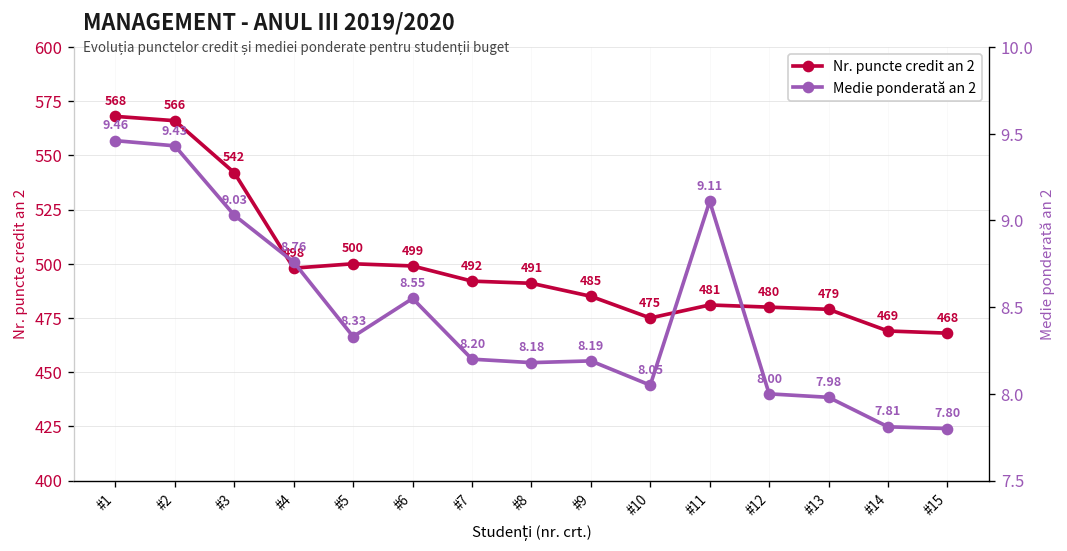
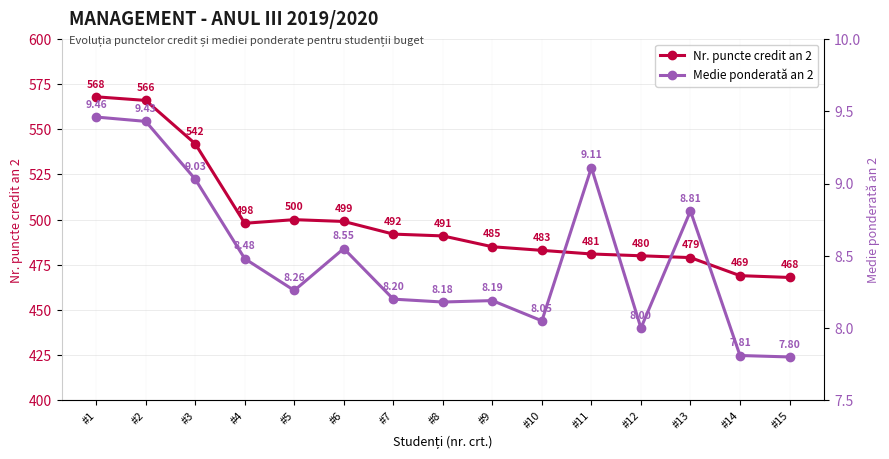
  {
    "Nr. puncte credit an 2": {
      "#1": 568,
      "#2": 566,
      "#3": 542,
      "#4": 498,
      "#5": 500,
      "#6": 499,
      "#7": 492,
      "#8": 491,
      "#9": 485,
-     "#10": 475,
+     "#10": 483,
      "#11": 481,
      "#12": 480,
      "#13": 479,
      "#14": 469,
      "#15": 468
    },
    "Medie ponderată an 2": {
      "#1": 9.46,
      "#2": 9.43,
      "#3": 9.03,
-     "#4": 8.76,
-     "#5": 8.33,
+     "#4": 8.48,
+     "#5": 8.26,
      "#6": 8.55,
      "#7": 8.20,
      "#8": 8.18,
      "#9": 8.19,
      "#10": 8.05,
      "#11": 9.11,
      "#12": 8.00,
-     "#13": 7.98,
+     "#13": 8.81,
      "#14": 7.81,
      "#15": 7.80
    }
  }
